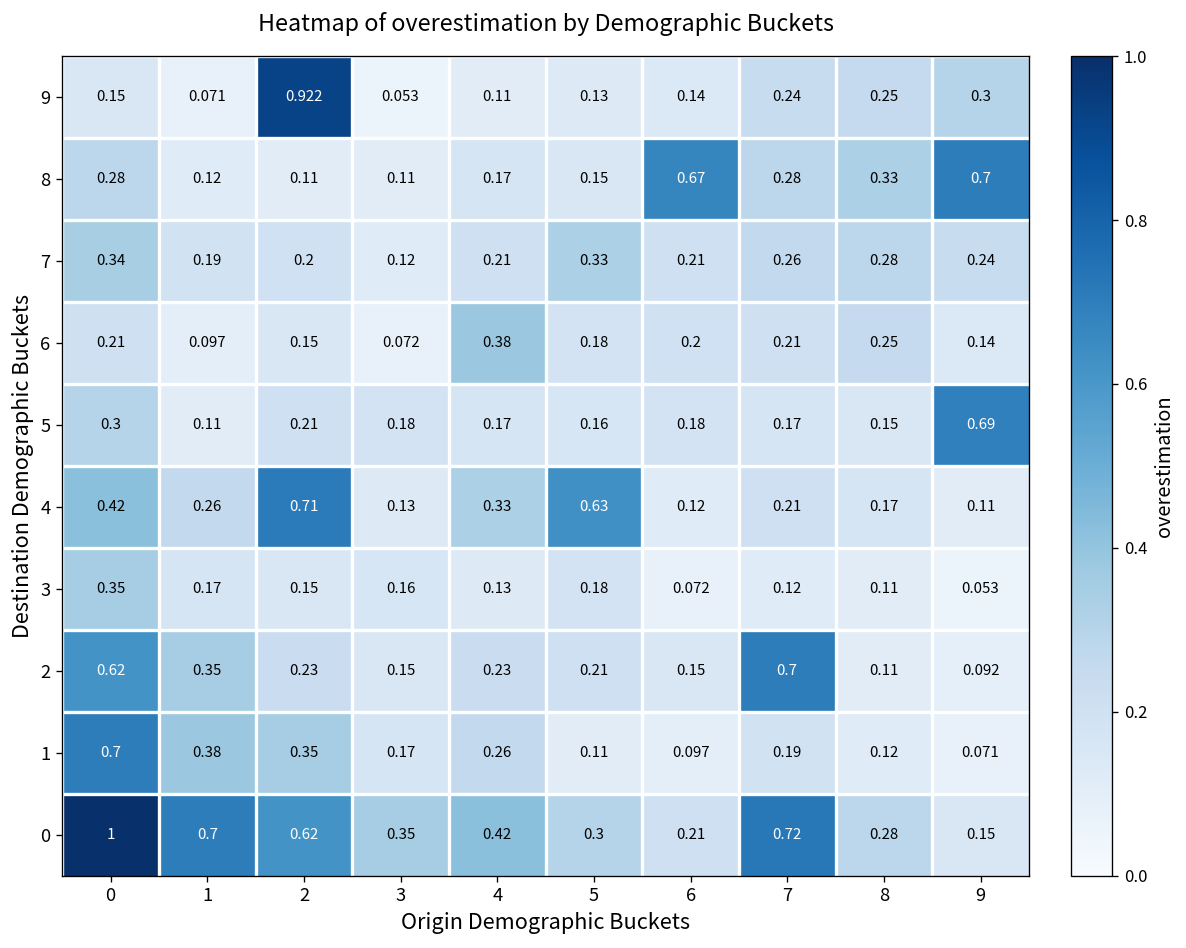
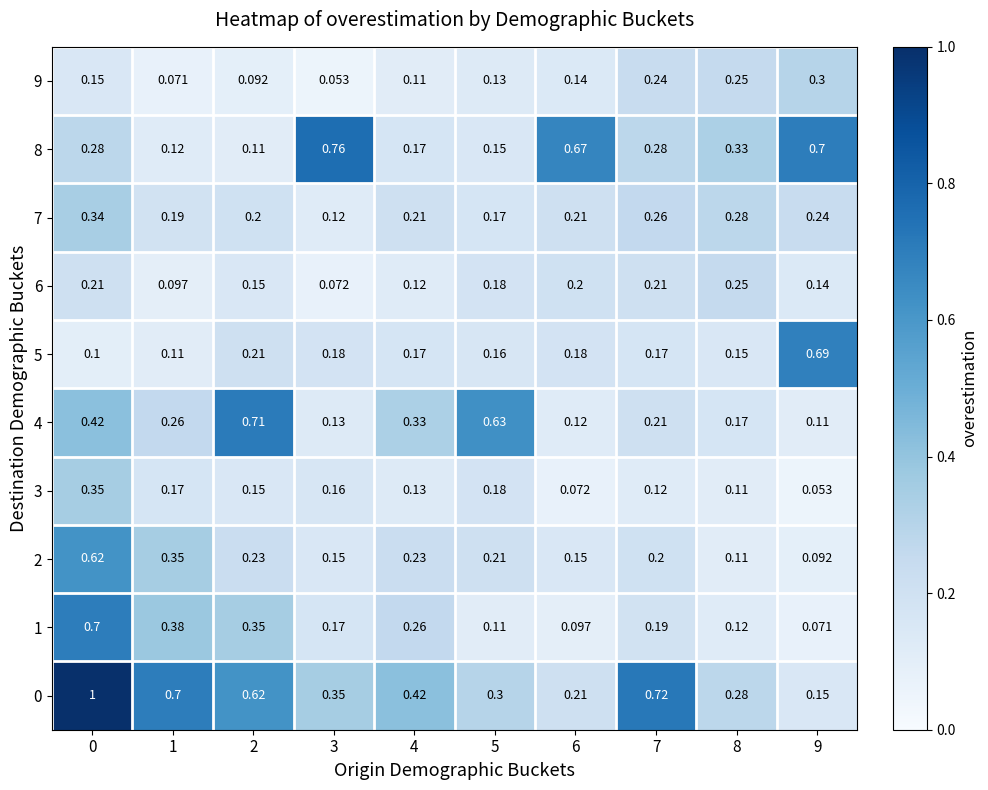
  {
    "9": {
      "0": 0.15,
      "1": 0.071,
-     "2": 0.922,
+     "2": 0.092,
      "3": 0.053,
      "4": 0.11,
      "5": 0.13,
      "6": 0.14,
      "7": 0.24,
      "8": 0.25,
      "9": 0.3
    },
    "8": {
      "0": 0.28,
      "1": 0.12,
      "2": 0.11,
-     "3": 0.11,
+     "3": 0.76,
      "4": 0.17,
      "5": 0.15,
      "6": 0.67,
      "7": 0.28,
      "8": 0.33,
      "9": 0.7
    },
    "7": {
      "0": 0.34,
      "1": 0.19,
      "2": 0.2,
      "3": 0.12,
      "4": 0.21,
-     "5": 0.33,
+     "5": 0.17,
      "6": 0.21,
      "7": 0.26,
      "8": 0.28,
      "9": 0.24
    },
    "6": {
      "0": 0.21,
      "1": 0.097,
      "2": 0.15,
      "3": 0.072,
-     "4": 0.38,
+     "4": 0.12,
      "5": 0.18,
      "6": 0.2,
      "7": 0.21,
      "8": 0.25,
      "9": 0.14
    },
    "5": {
-     "0": 0.3,
+     "0": 0.1,
      "1": 0.11,
      "2": 0.21,
      "3": 0.18,
      "4": 0.17,
      "5": 0.16,
      "6": 0.18,
      "7": 0.17,
      "8": 0.15,
      "9": 0.69
    },
    "4": {
      "0": 0.42,
      "1": 0.26,
      "2": 0.71,
      "3": 0.13,
      "4": 0.33,
      "5": 0.63,
      "6": 0.12,
      "7": 0.21,
      "8": 0.17,
      "9": 0.11
    },
    "3": {
      "0": 0.35,
      "1": 0.17,
      "2": 0.15,
      "3": 0.16,
      "4": 0.13,
      "5": 0.18,
      "6": 0.072,
      "7": 0.12,
      "8": 0.11,
      "9": 0.053
    },
    "2": {
      "0": 0.62,
      "1": 0.35,
      "2": 0.23,
      "3": 0.15,
      "4": 0.23,
      "5": 0.21,
      "6": 0.15,
-     "7": 0.7,
+     "7": 0.2,
      "8": 0.11,
      "9": 0.092
    },
    "1": {
      "0": 0.7,
      "1": 0.38,
      "2": 0.35,
      "3": 0.17,
      "4": 0.26,
      "5": 0.11,
      "6": 0.097,
      "7": 0.19,
      "8": 0.12,
      "9": 0.071
    },
    "0": {
      "0": 1,
      "1": 0.7,
      "2": 0.62,
      "3": 0.35,
      "4": 0.42,
      "5": 0.3,
      "6": 0.21,
      "7": 0.72,
      "8": 0.28,
      "9": 0.15
    }
  }
